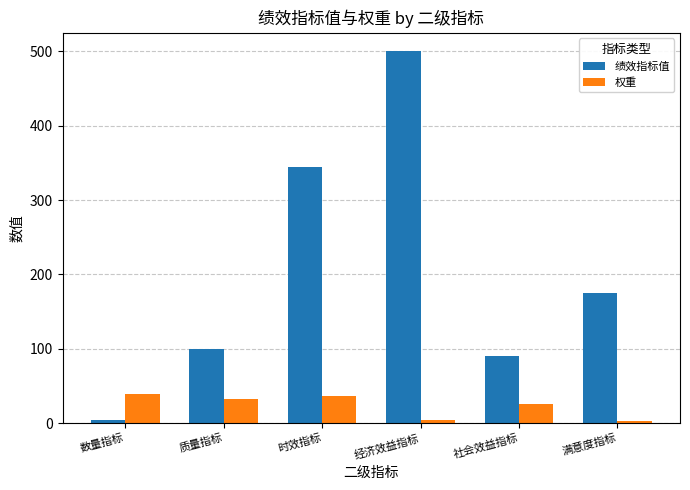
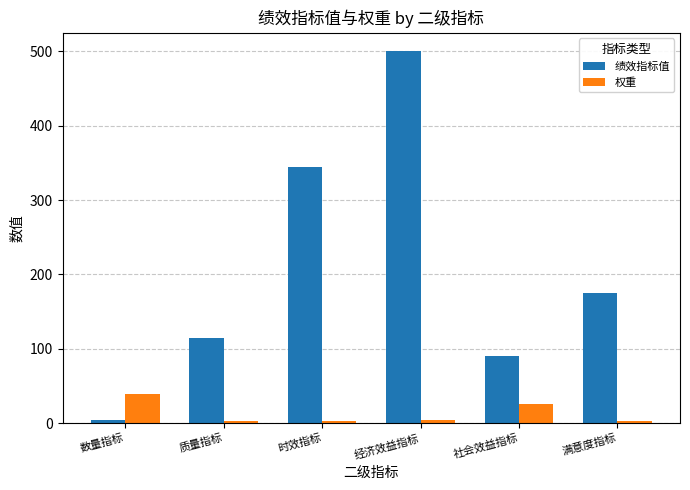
  {
    "绩效指标值": {
      "数量指标": 0,
-     "质量指标": 100,
+     "质量指标": 110,
      "时效指标": 350,
      "经济效益指标": 500,
      "社会效益指标": 90,
      "满意度指标": 180
    },
    "权重": {
      "数量指标": 40,
-     "质量指标": 30,
-     "时效指标": 40,
+     "质量指标": 0,
+     "时效指标": 0,
      "经济效益指标": 0,
      "社会效益指标": 30
    }
  }
